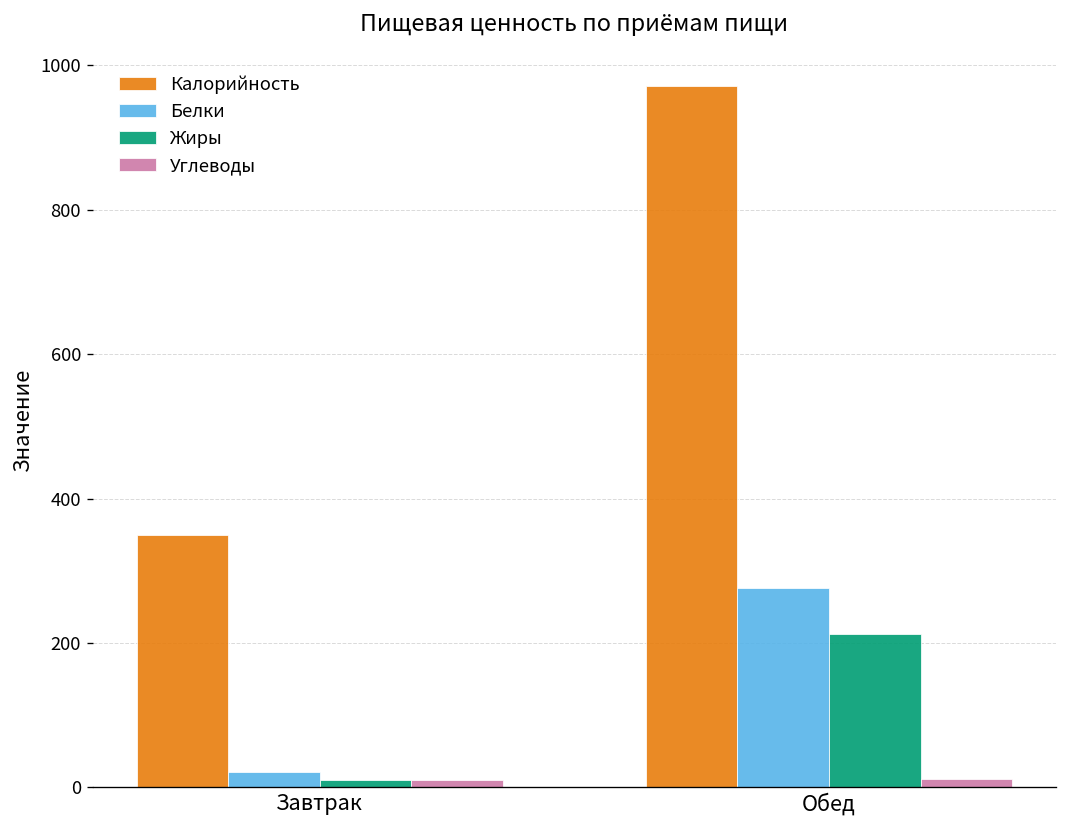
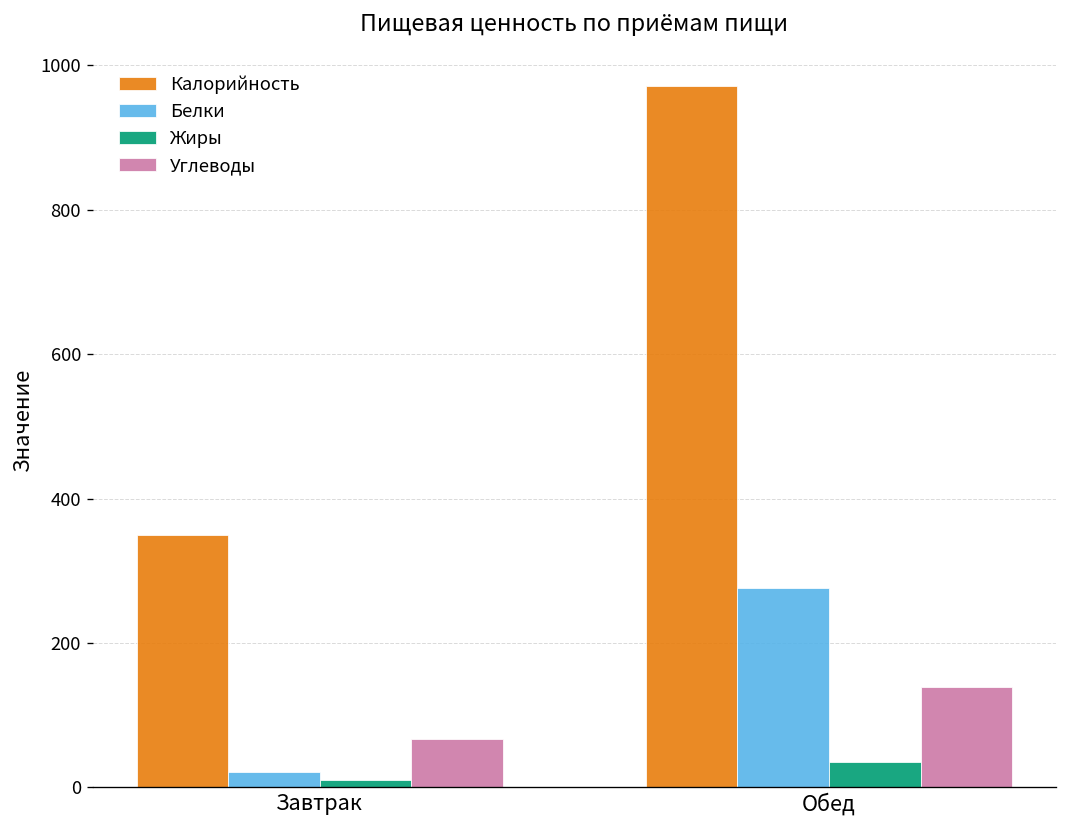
  {
    "Калорийность": {
      "Завтрак": 350,
      "Обед": 970
    },
    "Белки": {
      "Завтрак": 20,
      "Обед": 280
    },
    "Жиры": {
      "Завтрак": 10,
-     "Обед": 210
+     "Обед": 40
    },
    "Углеводы": {
-     "Завтрак": 10,
-     "Обед": 10
+     "Завтрак": 70,
+     "Обед": 140
    }
  }
